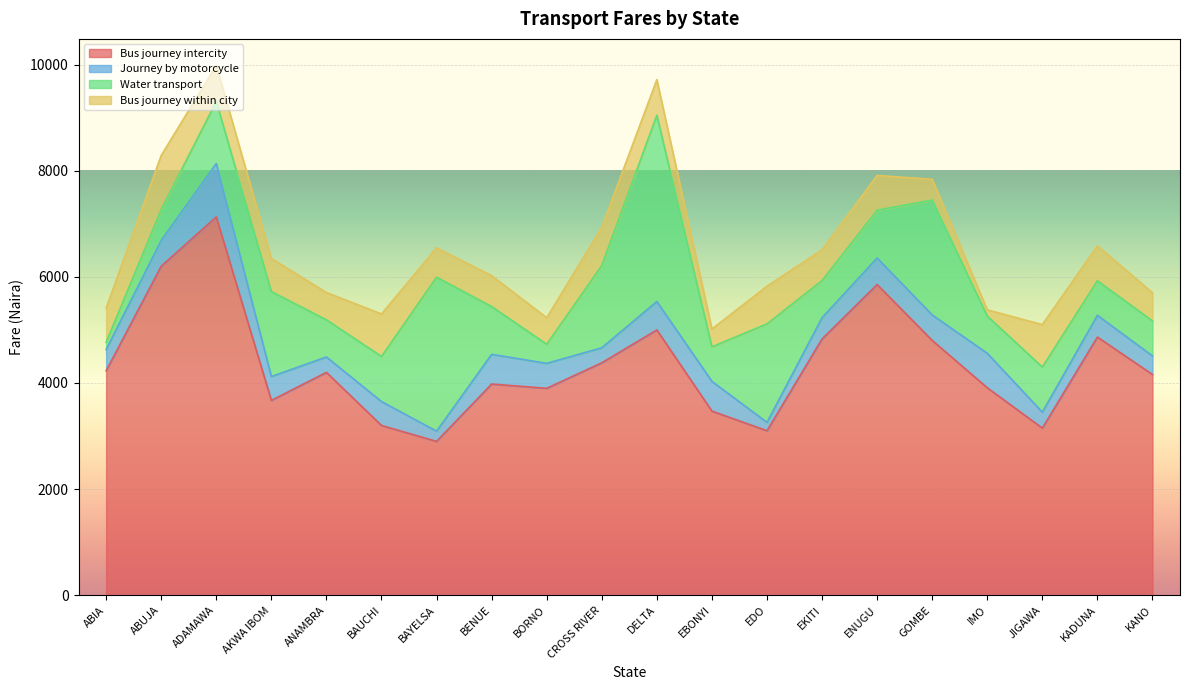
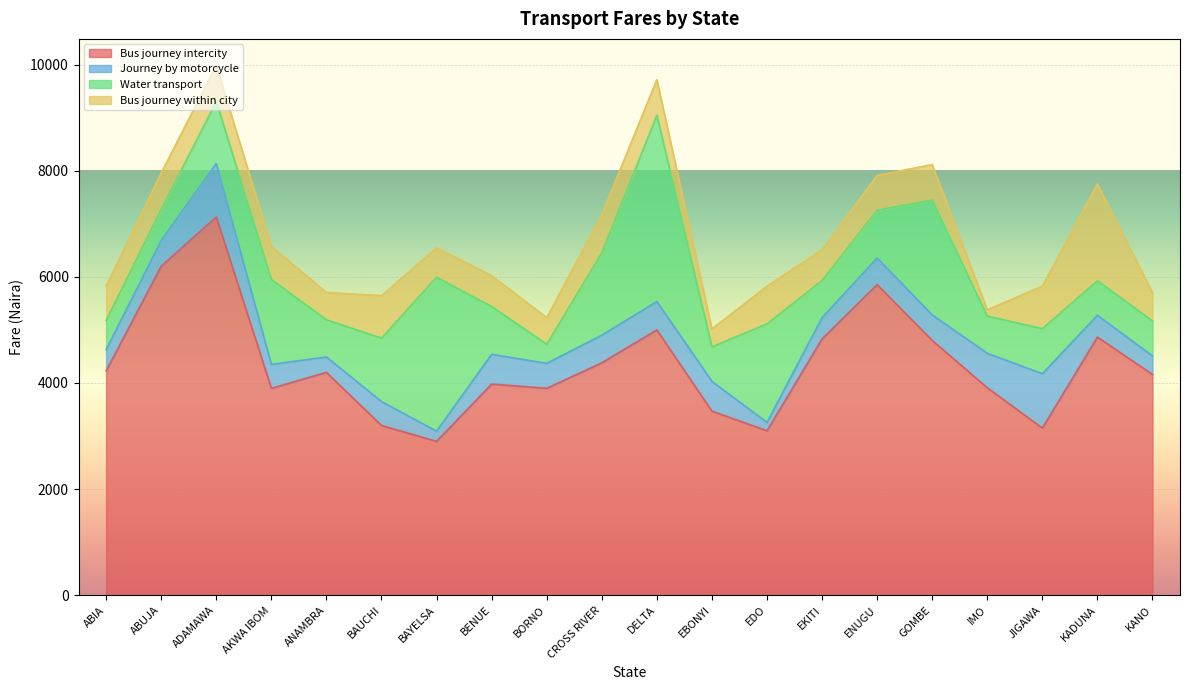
  {
    "Bus journey intercity": {
      "ABIA": 4200,
      "ABUJA": 6200,
      "ADAMAWA": 7100,
-     "AKWA IBOM": 3700,
+     "AKWA IBOM": 3900,
      "ANAMBRA": 4200,
      "BAUCHI": 3200,
      "BAYELSA": 2900,
      "BENUE": 4000,
      "BORNO": 3900,
      "CROSS RIVER": 4400,
      "DELTA": 5000,
      "EBONYI": 3500,
      "EDO": 3100,
      "EKITI": 4800,
      "ENUGU": 5900,
      "GOMBE": 4800,
      "IMO": 3900,
      "JIGAWA": 3200,
      "KADUNA": 4900,
      "KANO": 4200
    },
    "Journey by motorcycle": {
      "ABIA": 400,
      "ABUJA": 500,
      "ADAMAWA": 1000,
      "AKWA IBOM": 500,
      "ANAMBRA": 300,
      "BAUCHI": 500,
      "BAYELSA": 200,
      "BENUE": 600,
      "BORNO": 500,
-     "CROSS RIVER": 300,
+     "CROSS RIVER": 500,
      "DELTA": 500,
      "EBONYI": 600,
      "EDO": 200,
      "EKITI": 400,
      "ENUGU": 500,
      "GOMBE": 500,
      "IMO": 700,
-     "JIGAWA": 300,
+     "JIGAWA": 1000,
      "KADUNA": 400,
      "KANO": 400
    },
    "Water transport": {
-     "ABIA": 100,
+     "ABIA": 600,
      "ABUJA": 600,
      "AKWA IBOM": 1600,
      "ANAMBRA": 700,
-     "BAUCHI": 900,
+     "BAUCHI": 1200,
      "BAYELSA": 2900,
      "BENUE": 900,
      "BORNO": 400,
      "CROSS RIVER": 1600,
      "DELTA": 3500,
      "EBONYI": 700,
      "EDO": 1900,
      "EKITI": 700,
      "ENUGU": 900,
      "GOMBE": 2200,
      "IMO": 700,
      "JIGAWA": 900,
      "KADUNA": 700,
      "KANO": 700
    },
    "Bus journey within city": {
      "ABIA": 600,
-     "ABUJA": 1000,
+     "ABUJA": 700,
      "AKWA IBOM": 600,
      "ANAMBRA": 500,
      "BAUCHI": 800,
      "BAYELSA": 600,
      "BENUE": 600,
      "BORNO": 500,
      "CROSS RIVER": 700,
      "DELTA": 700,
      "EBONYI": 300,
      "EDO": 700,
      "EKITI": 600,
      "ENUGU": 700,
-     "GOMBE": 400,
+     "GOMBE": 700,
      "IMO": 100,
      "JIGAWA": 800,
-     "KADUNA": 700,
+     "KADUNA": 1800,
      "KANO": 500
    }
  }
